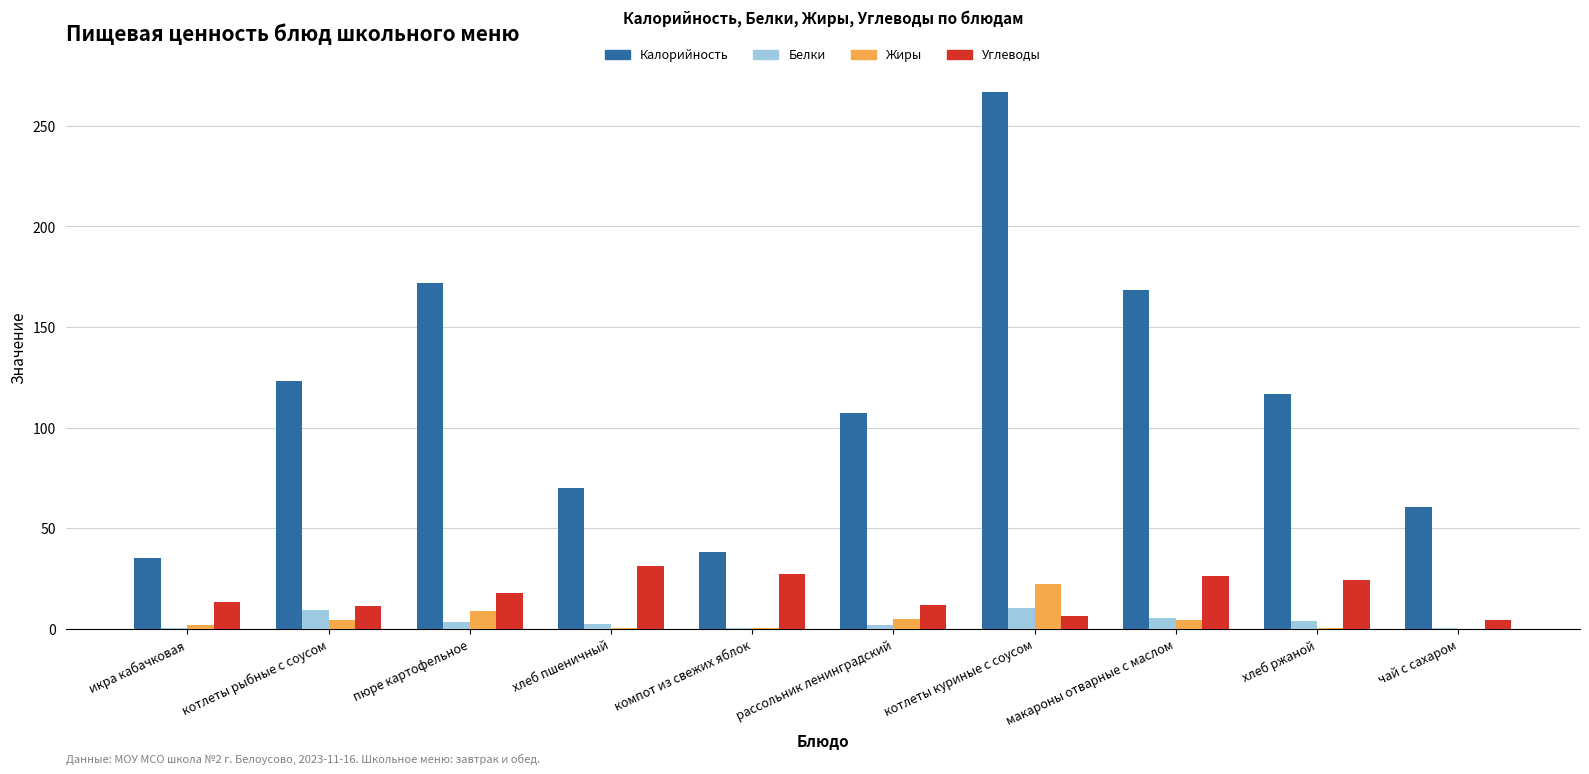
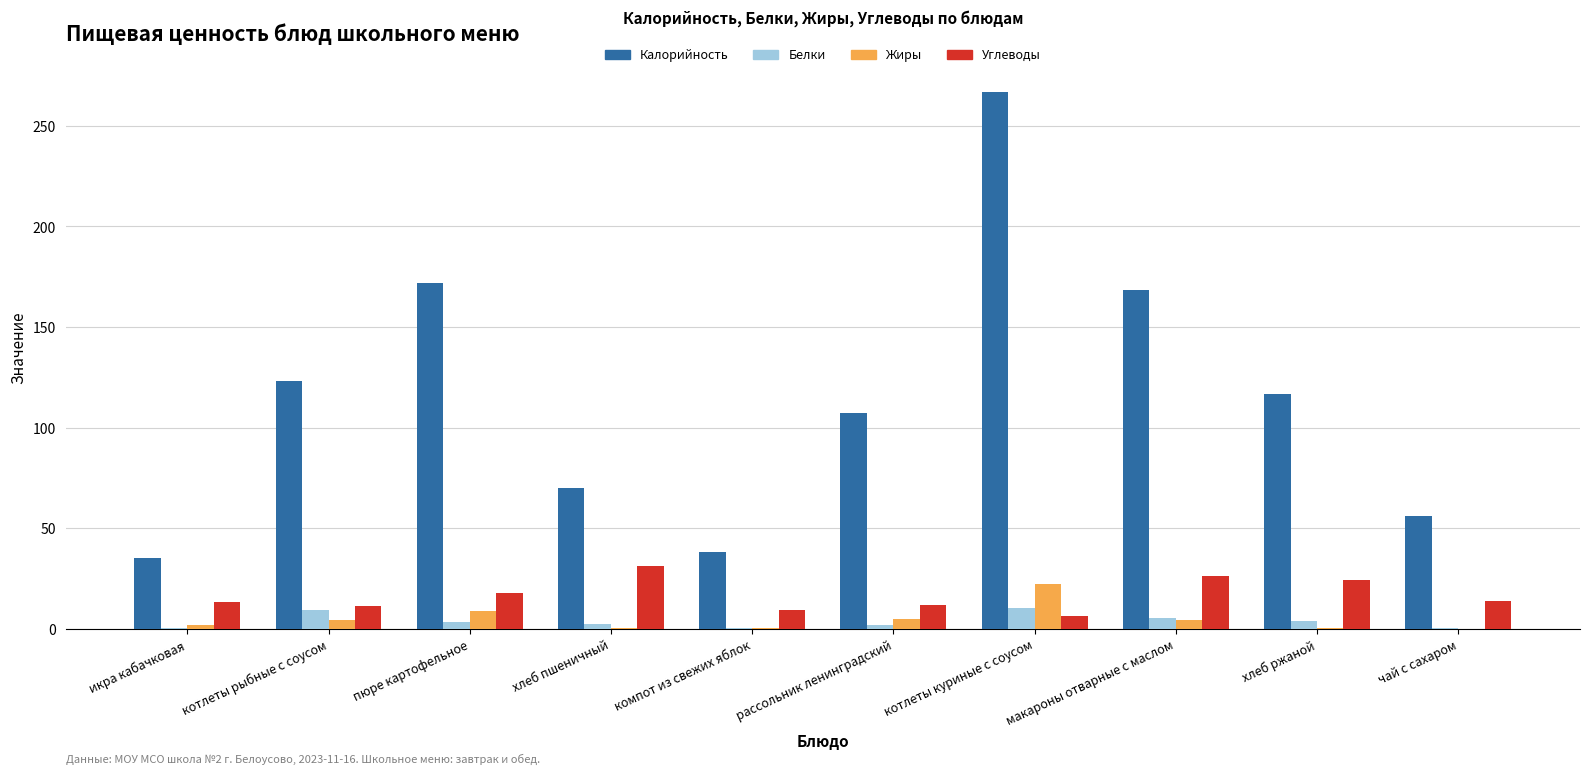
  {
    "Калорийность": {
      "икра кабачковая": 35,
      "котлеты рыбные с соусом": 123,
      "пюре картофельное": 172,
      "хлеб пшеничный": 70,
      "компот из свежих яблок": 38,
      "рассольник ленинградский": 107,
      "котлеты куриные с соусом": 267,
      "макароны отварные с маслом": 168,
      "хлеб ржаной": 117,
-     "чай с сахаром": 61
+     "чай с сахаром": 56
    },
    "Белки": {
      "котлеты рыбные с соусом": 9,
      "пюре картофельное": 3,
      "хлеб пшеничный": 2,
      "рассольник ленинградский": 2,
      "котлеты куриные с соусом": 11,
      "макароны отварные с маслом": 6,
      "хлеб ржаной": 4
    },
    "Жиры": {
      "икра кабачковая": 2,
      "котлеты рыбные с соусом": 4,
      "пюре картофельное": 9,
      "рассольник ленинградский": 5,
      "котлеты куриные с соусом": 23,
      "макароны отварные с маслом": 5,
      "чай с сахаром": 0
    },
    "Углеводы": {
      "икра кабачковая": 13,
      "котлеты рыбные с соусом": 11,
      "пюре картофельное": 18,
      "хлеб пшеничный": 31,
-     "компот из свежих яблок": 27,
+     "компот из свежих яблок": 9,
      "рассольник ленинградский": 12,
      "котлеты куриные с соусом": 7,
      "макароны отварные с маслом": 26,
      "хлеб ржаной": 24,
-     "чай с сахаром": 4
+     "чай с сахаром": 14
    }
  }
